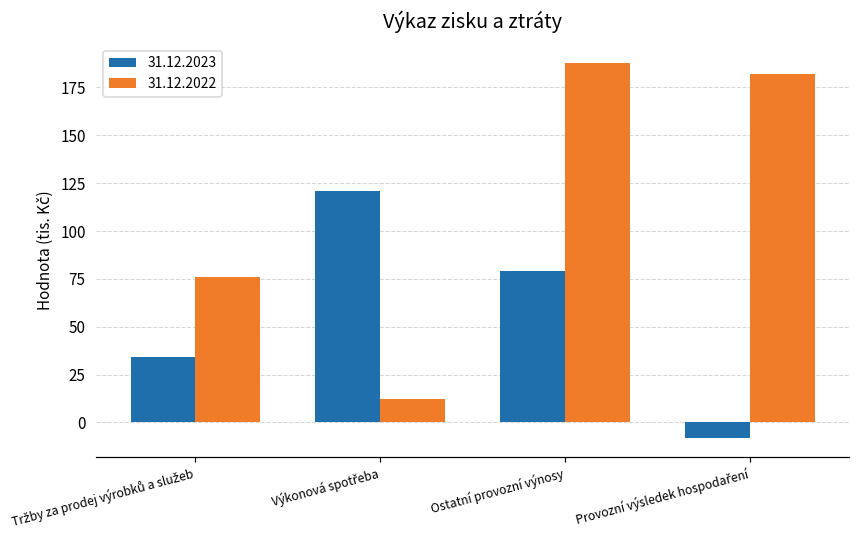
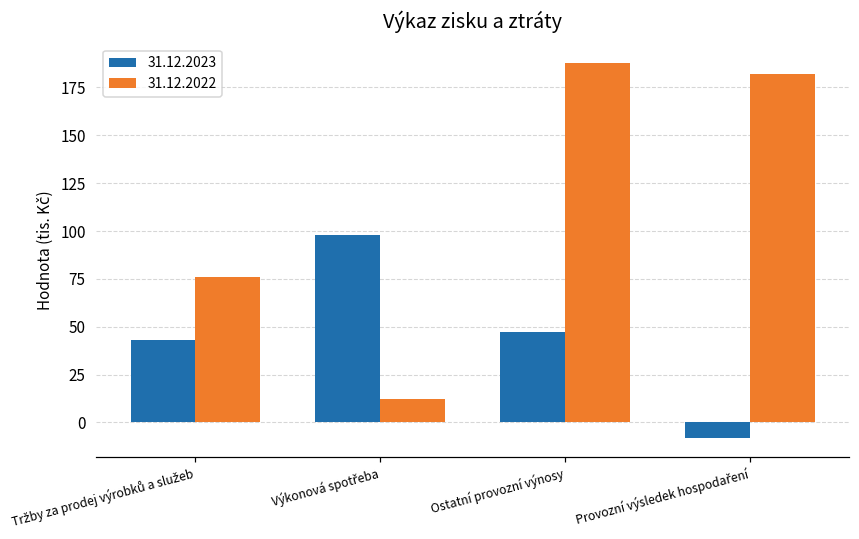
  {
    "31.12.2023": {
-     "Tržby za prodej výrobků a služeb": 34,
-     "Výkonová spotřeba": 121,
-     "Ostatní provozní výnosy": 79,
+     "Tržby za prodej výrobků a služeb": 43,
+     "Výkonová spotřeba": 98,
+     "Ostatní provozní výnosy": 47,
      "Provozní výsledek hospodaření": -8
    },
    "31.12.2022": {
      "Tržby za prodej výrobků a služeb": 76,
      "Výkonová spotřeba": 12,
      "Ostatní provozní výnosy": 188,
      "Provozní výsledek hospodaření": 182
    }
  }
